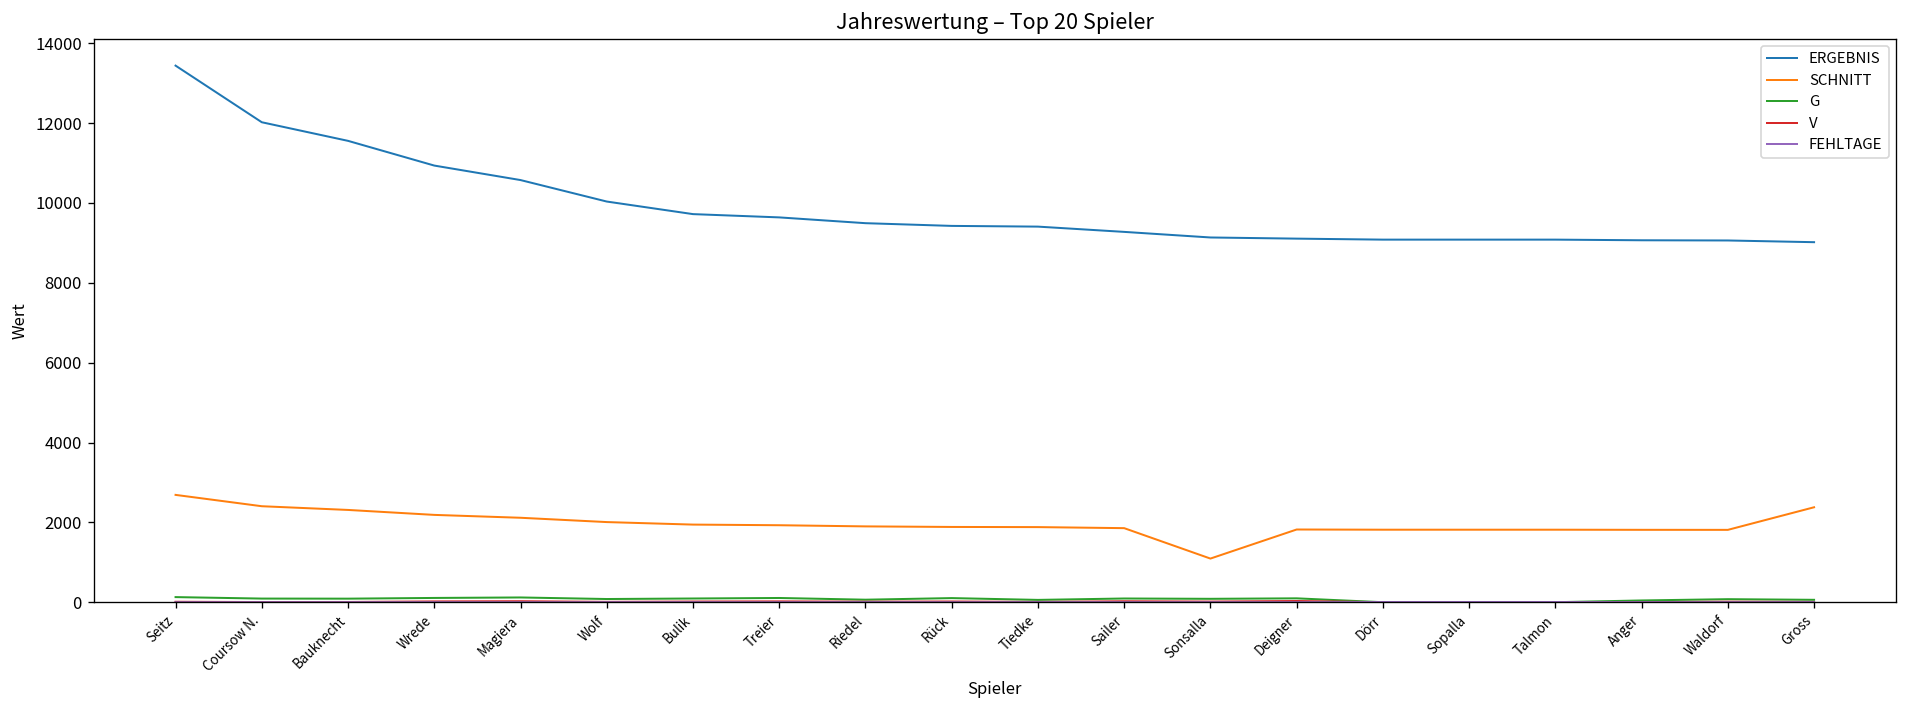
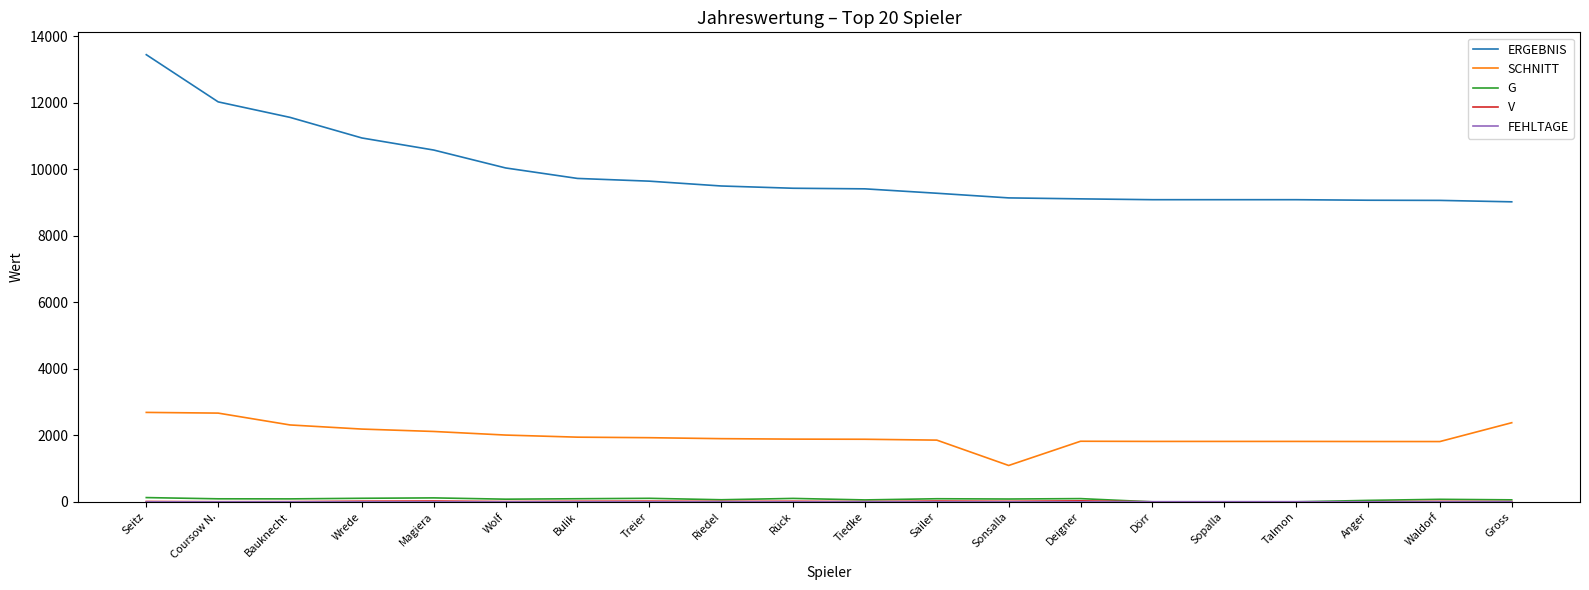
  {
    "ERGEBNIS": {
      "Seitz": 13400,
      "Coursow N.": 12000,
      "Bauknecht": 11600,
      "Wrede": 10900,
      "Magiera": 10600,
      "Wolf": 10000,
      "Bulik": 9700,
      "Treier": 9600,
      "Riedel": 9500,
      "Rück": 9400,
      "Tiedke": 9400,
      "Sailer": 9300,
      "Sonsalla": 9100,
      "Deigner": 9100,
      "Dörr": 9100,
      "Sopalla": 9100,
      "Talmon": 9100,
      "Anger": 9100,
      "Waldorf": 9100,
      "Gross": 9000
    },
    "SCHNITT": {
      "Seitz": 2700,
-     "Coursow N.": 2400,
+     "Coursow N.": 2700,
      "Bauknecht": 2300,
      "Wrede": 2200,
      "Magiera": 2100,
      "Wolf": 2000,
      "Bulik": 1900,
      "Treier": 1900,
      "Riedel": 1900,
      "Rück": 1900,
      "Tiedke": 1900,
      "Sailer": 1900,
      "Sonsalla": 1100,
      "Deigner": 1800,
      "Dörr": 1800,
      "Sopalla": 1800,
      "Talmon": 1800,
      "Anger": 1800,
      "Waldorf": 1800,
      "Gross": 2400
    },
    "G": {
      "Seitz": 100,
      "Coursow N.": 100,
      "Bauknecht": 100,
      "Wrede": 100,
      "Magiera": 100,
      "Bulik": 100,
      "Treier": 100,
      "Rück": 100
    }
  }
